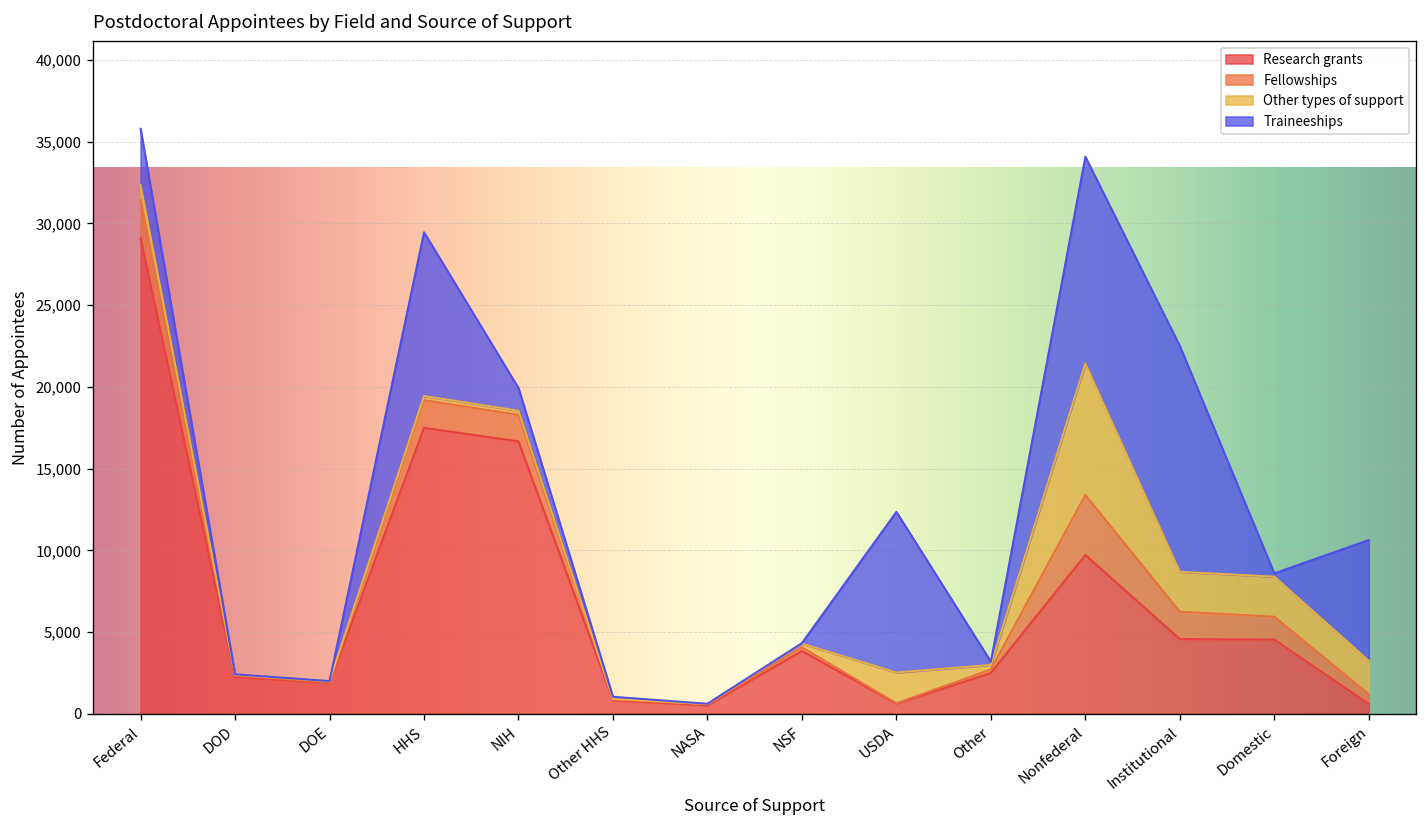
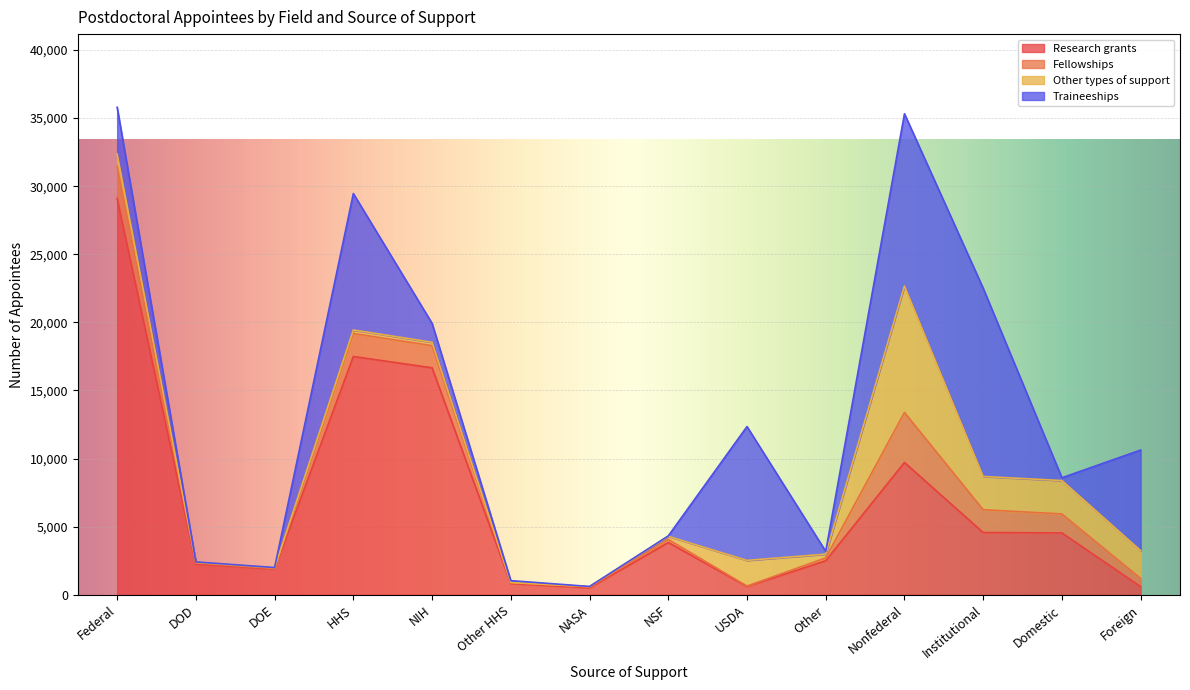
  {
    "Other types of support": {
      "Federal": "900",
      "HHS": "300",
      "NIH": "200",
      "USDA": "1,900",
      "Other": "300",
-     "Nonfederal": "8,000",
+     "Nonfederal": "9,300",
      "Institutional": "2,400",
      "Domestic": "2,500",
      "Foreign": "2,000"
    },
    "Traineeships": {
      "Federal": "3,400",
      "HHS": "10,000",
      "NIH": "1,400",
      "USDA": "9,800",
      "Other": "200",
      "Nonfederal": "12,600",
      "Institutional": "13,800",
      "Domestic": "200",
      "Foreign": "7,400"
    }
  }
